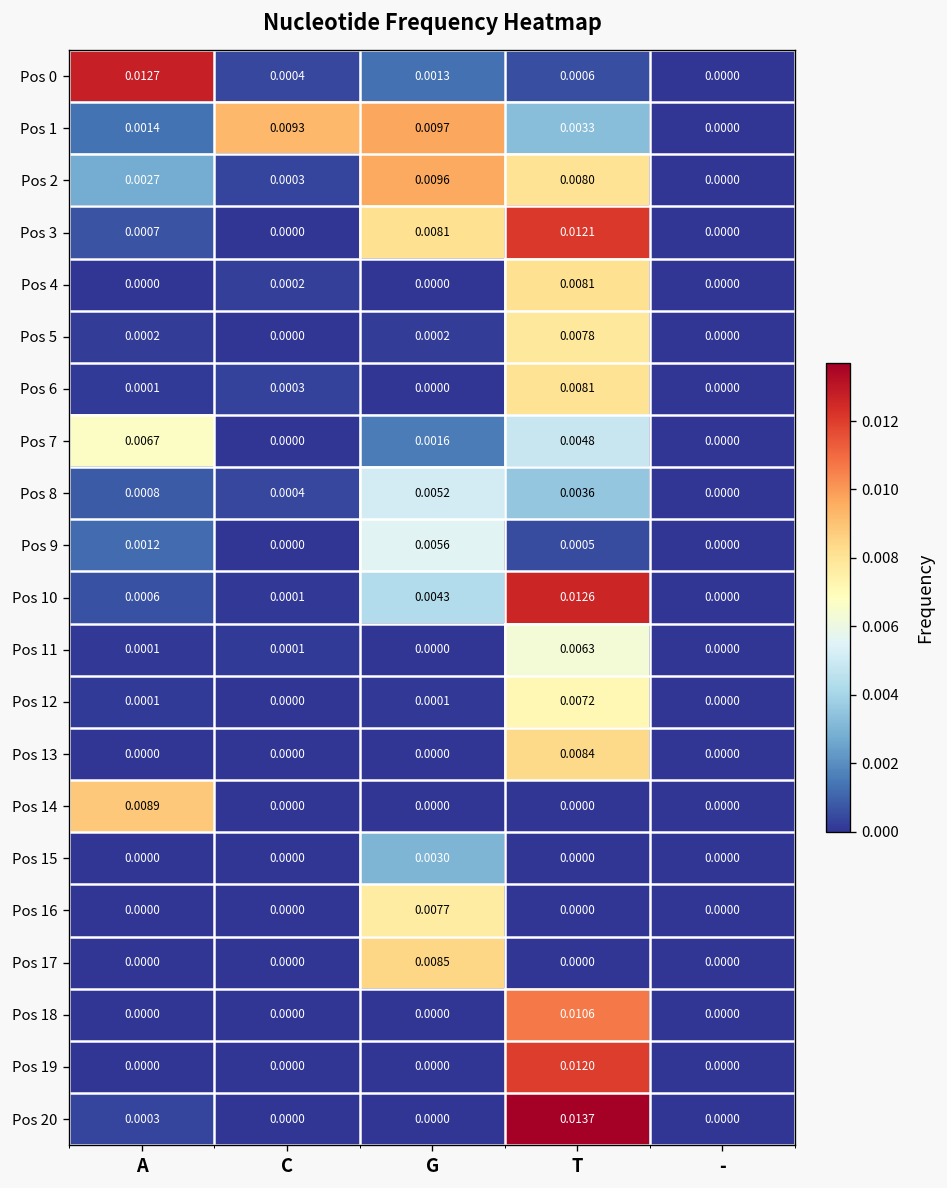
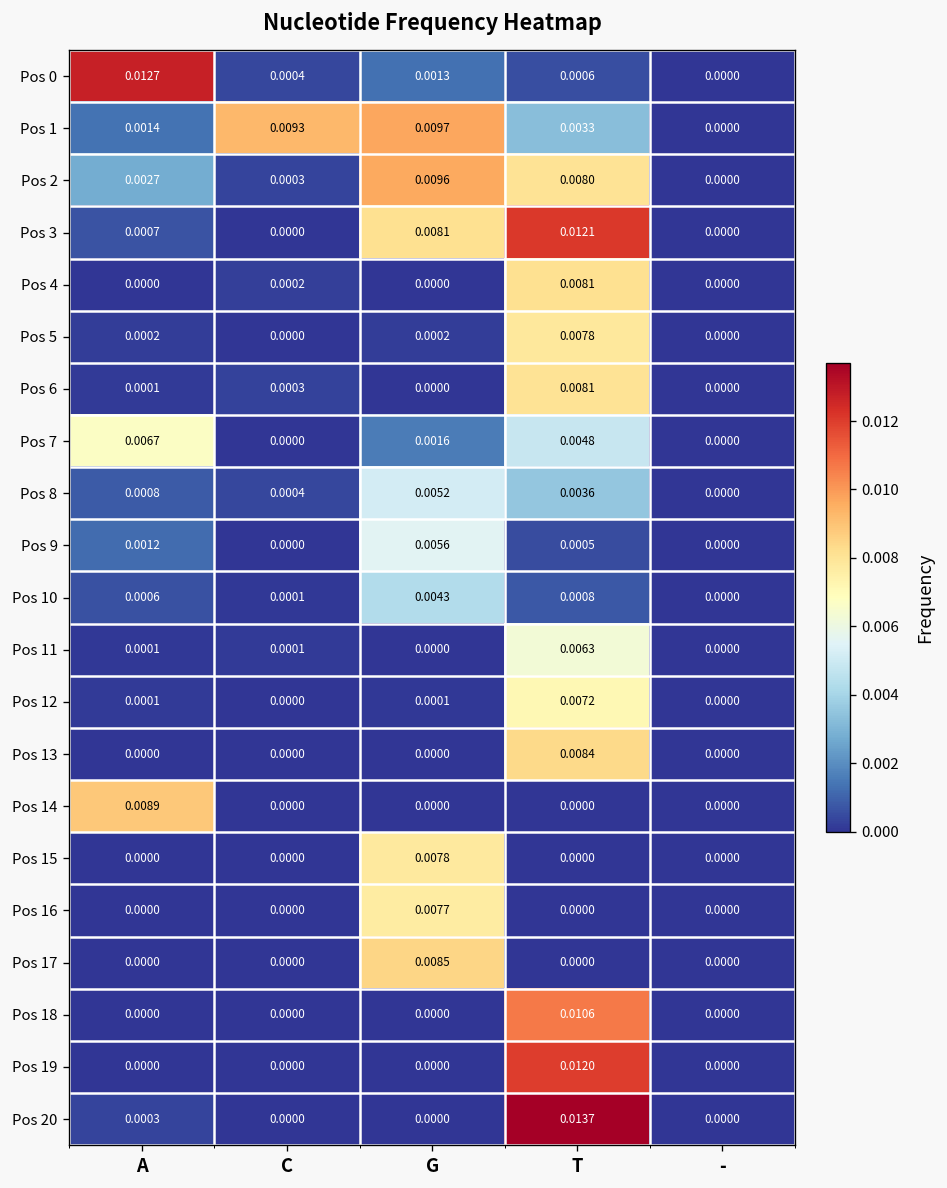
  {
    "Pos 0": {
      "A": 0.0127,
      "C": 0.0004,
      "G": 0.0013,
      "T": 0.0006,
      "-": 0.0000
    },
    "Pos 1": {
      "A": 0.0014,
      "C": 0.0093,
      "G": 0.0097,
      "T": 0.0033,
      "-": 0.0000
    },
    "Pos 2": {
      "A": 0.0027,
      "C": 0.0003,
      "G": 0.0096,
      "T": 0.0080,
      "-": 0.0000
    },
    "Pos 3": {
      "A": 0.0007,
      "C": 0.0000,
      "G": 0.0081,
      "T": 0.0121,
      "-": 0.0000
    },
    "Pos 4": {
      "A": 0.0000,
      "C": 0.0002,
      "G": 0.0000,
      "T": 0.0081,
      "-": 0.0000
    },
    "Pos 5": {
      "A": 0.0002,
      "C": 0.0000,
      "G": 0.0002,
      "T": 0.0078,
      "-": 0.0000
    },
    "Pos 6": {
      "A": 0.0001,
      "C": 0.0003,
      "G": 0.0000,
      "T": 0.0081,
      "-": 0.0000
    },
    "Pos 7": {
      "A": 0.0067,
      "C": 0.0000,
      "G": 0.0016,
      "T": 0.0048,
      "-": 0.0000
    },
    "Pos 8": {
      "A": 0.0008,
      "C": 0.0004,
      "G": 0.0052,
      "T": 0.0036,
      "-": 0.0000
    },
    "Pos 9": {
      "A": 0.0012,
      "C": 0.0000,
      "G": 0.0056,
      "T": 0.0005,
      "-": 0.0000
    },
    "Pos 10": {
      "A": 0.0006,
      "C": 0.0001,
      "G": 0.0043,
-     "T": 0.0126,
+     "T": 0.0008,
      "-": 0.0000
    },
    "Pos 11": {
      "A": 0.0001,
      "C": 0.0001,
      "G": 0.0000,
      "T": 0.0063,
      "-": 0.0000
    },
    "Pos 12": {
      "A": 0.0001,
      "C": 0.0000,
      "G": 0.0001,
      "T": 0.0072,
      "-": 0.0000
    },
    "Pos 13": {
      "A": 0.0000,
      "C": 0.0000,
      "G": 0.0000,
      "T": 0.0084,
      "-": 0.0000
    },
    "Pos 14": {
      "A": 0.0089,
      "C": 0.0000,
      "G": 0.0000,
      "T": 0.0000,
      "-": 0.0000
    },
    "Pos 15": {
      "A": 0.0000,
      "C": 0.0000,
-     "G": 0.0030,
+     "G": 0.0078,
      "T": 0.0000,
      "-": 0.0000
    },
    "Pos 16": {
      "A": 0.0000,
      "C": 0.0000,
      "G": 0.0077,
      "T": 0.0000,
      "-": 0.0000
    },
    "Pos 17": {
      "A": 0.0000,
      "C": 0.0000,
      "G": 0.0085,
      "T": 0.0000,
      "-": 0.0000
    },
    "Pos 18": {
      "A": 0.0000,
      "C": 0.0000,
      "G": 0.0000,
      "T": 0.0106,
      "-": 0.0000
    },
    "Pos 19": {
      "A": 0.0000,
      "C": 0.0000,
      "G": 0.0000,
      "T": 0.0120,
      "-": 0.0000
    },
    "Pos 20": {
      "A": 0.0003,
      "C": 0.0000,
      "G": 0.0000,
      "T": 0.0137,
      "-": 0.0000
    }
  }
